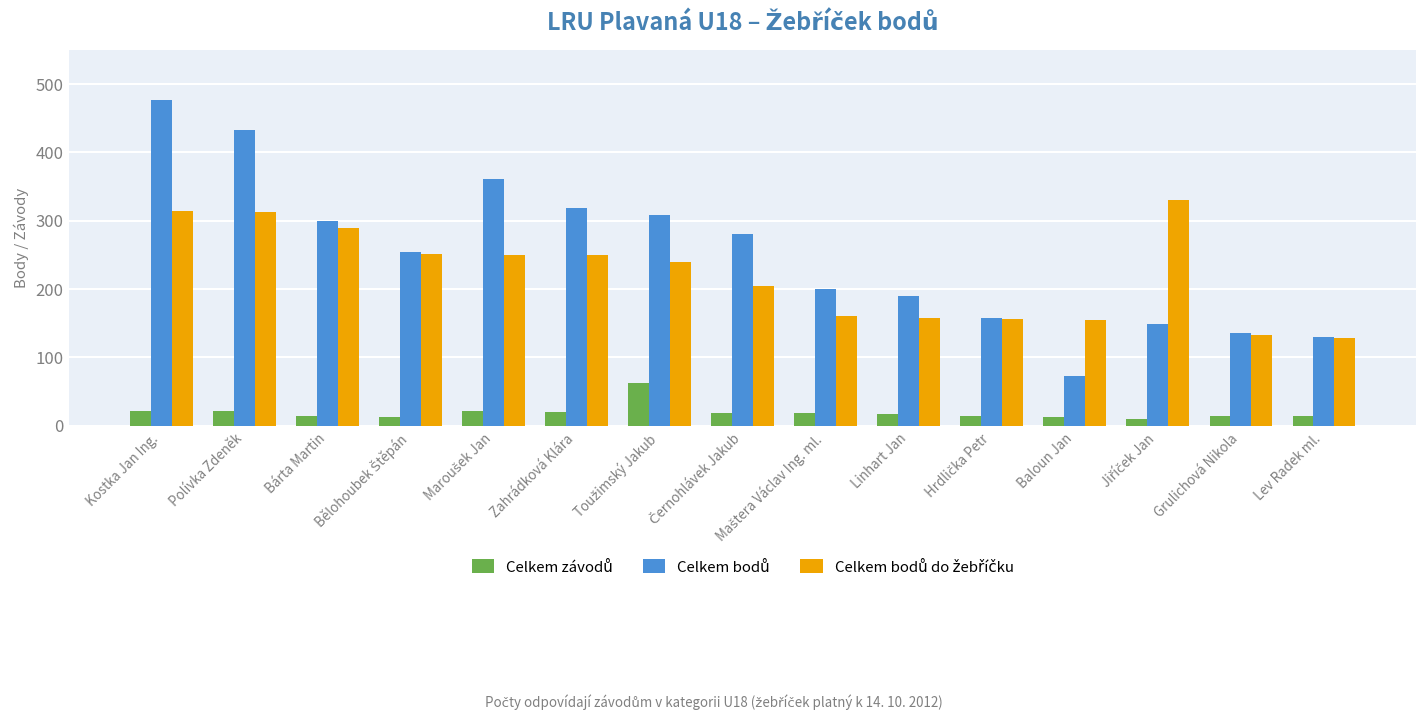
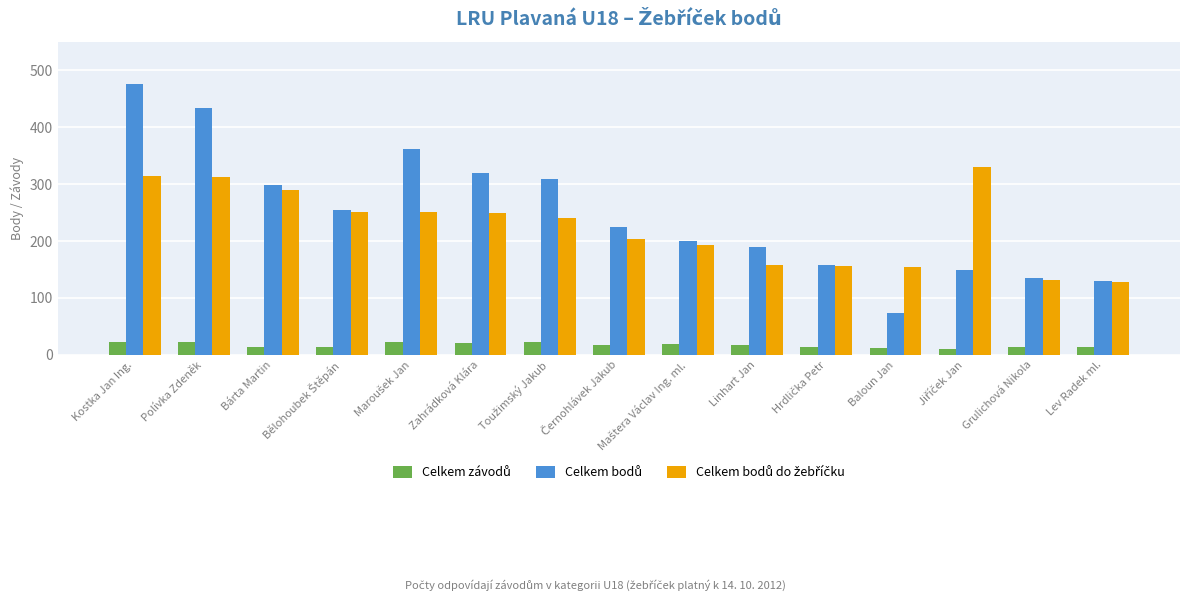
  {
    "Celkem závodů": {
      "Kostka Jan Ing.": 20,
      "Polívka Zdeněk": 20,
      "Bárta Martin": 10,
      "Bělohoubek Štěpán": 10,
      "Maroušek Jan": 20,
      "Zahrádková Klára": 20,
-     "Toužimský Jakub": 60,
+     "Toužimský Jakub": 20,
      "Černohlávek Jakub": 20,
      "Maštera Václav Ing. ml.": 20,
      "Linhart Jan": 20,
      "Hrdlička Petr": 10,
      "Baloun Jan": 10,
      "Jiříček Jan": 10,
      "Grulichová Nikola": 10,
      "Lev Radek ml.": 10
    },
    "Celkem bodů": {
      "Kostka Jan Ing.": 480,
      "Polívka Zdeněk": 430,
      "Bárta Martin": 300,
      "Bělohoubek Štěpán": 250,
      "Maroušek Jan": 360,
      "Zahrádková Klára": 320,
      "Toužimský Jakub": 310,
-     "Černohlávek Jakub": 280,
+     "Černohlávek Jakub": 220,
      "Maštera Václav Ing. ml.": 200,
      "Linhart Jan": 190,
      "Hrdlička Petr": 160,
      "Baloun Jan": 70,
      "Jiříček Jan": 150,
      "Grulichová Nikola": 140,
      "Lev Radek ml.": 130
    },
    "Celkem bodů do žebříčku": {
      "Kostka Jan Ing.": 310,
      "Polívka Zdeněk": 310,
      "Bárta Martin": 290,
      "Bělohoubek Štěpán": 250,
      "Maroušek Jan": 250,
      "Zahrádková Klára": 250,
      "Toužimský Jakub": 240,
      "Černohlávek Jakub": 200,
-     "Maštera Václav Ing. ml.": 160,
+     "Maštera Václav Ing. ml.": 190,
      "Linhart Jan": 160,
      "Hrdlička Petr": 160,
      "Baloun Jan": 150,
      "Jiříček Jan": 330,
      "Grulichová Nikola": 130,
      "Lev Radek ml.": 130
    }
  }
